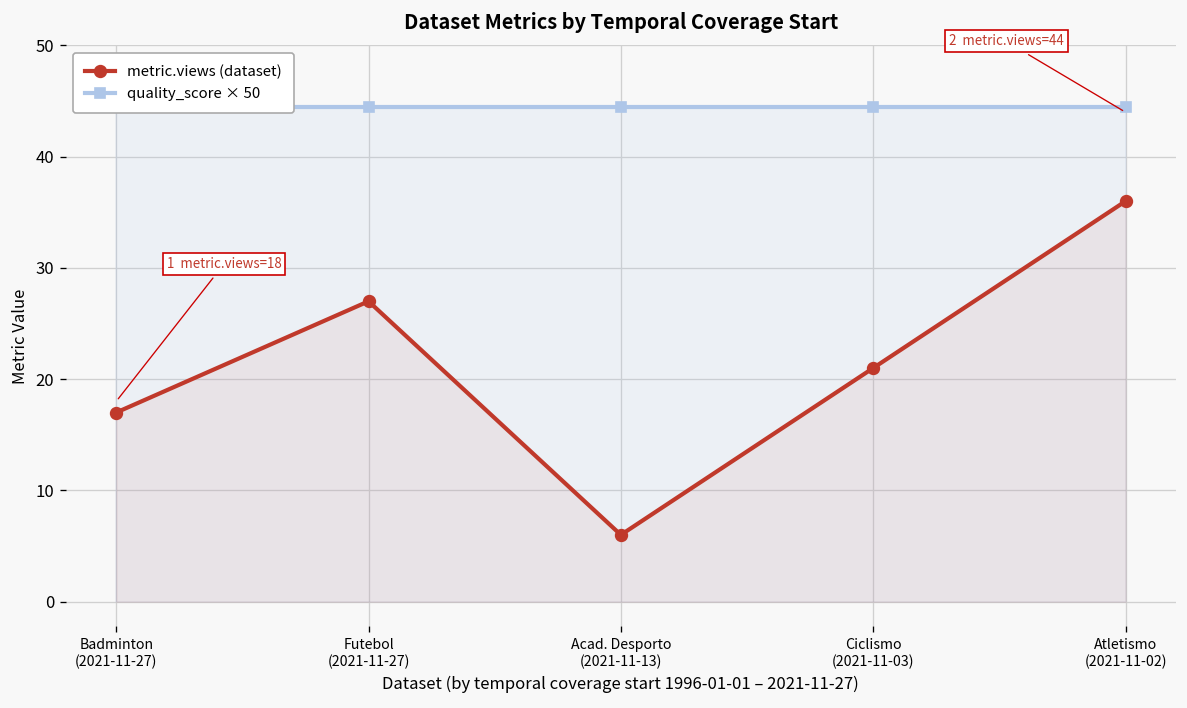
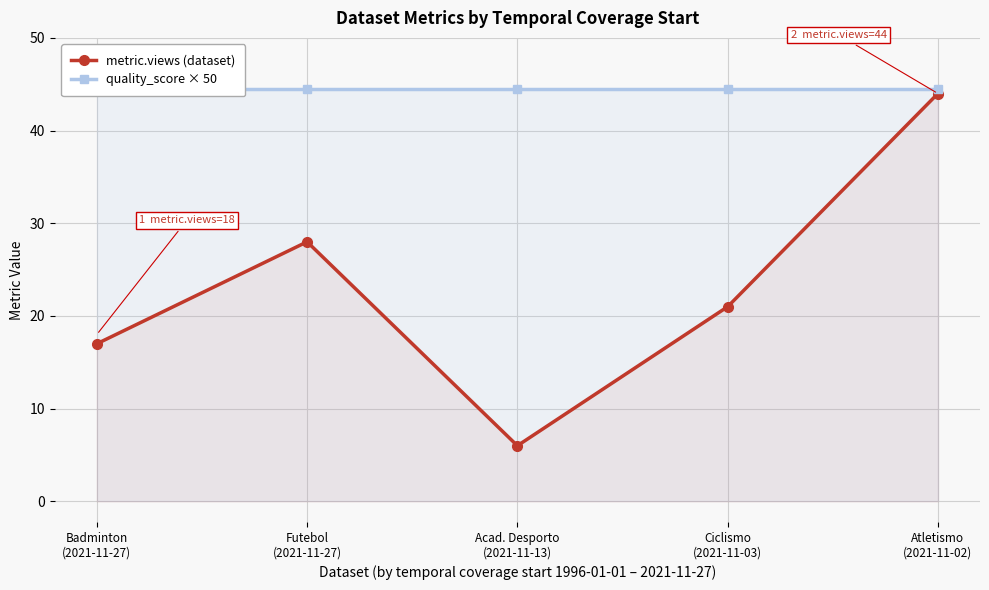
  {
    "metric.views (dataset)": {
-     "Futebol (2021-11-27)": 27,
+     "Futebol (2021-11-27)": 28,
      "Acad. Desporto (2021-11-13)": 6,
      "Ciclismo (2021-11-03)": 21,
-     "Atletismo (2021-11-02)": 36
+     "Atletismo (2021-11-02)": 44
    },
    "quality_score × 50": {
      "Futebol (2021-11-27)": 45,
      "Acad. Desporto (2021-11-13)": 45,
      "Ciclismo (2021-11-03)": 45
    }
  }
